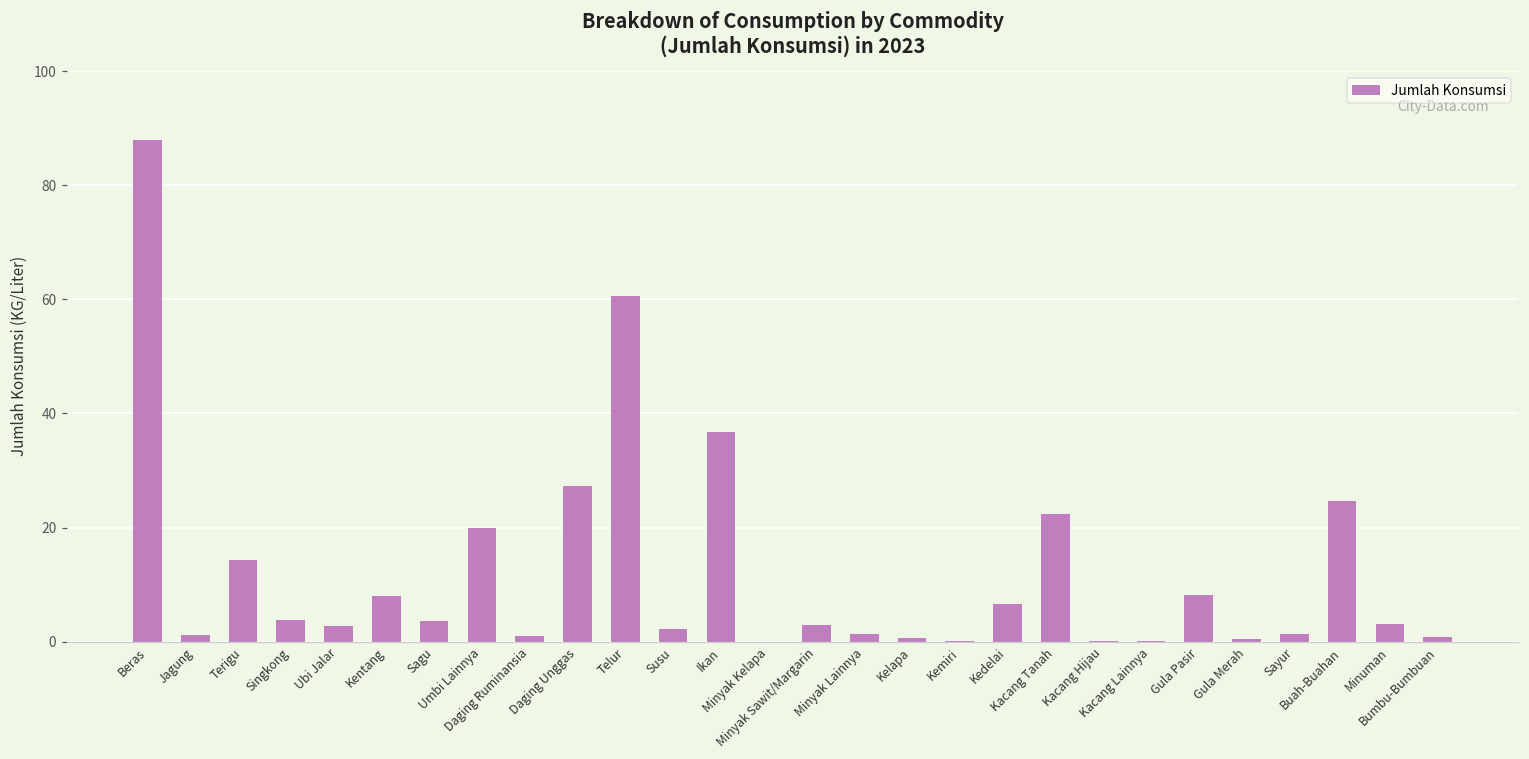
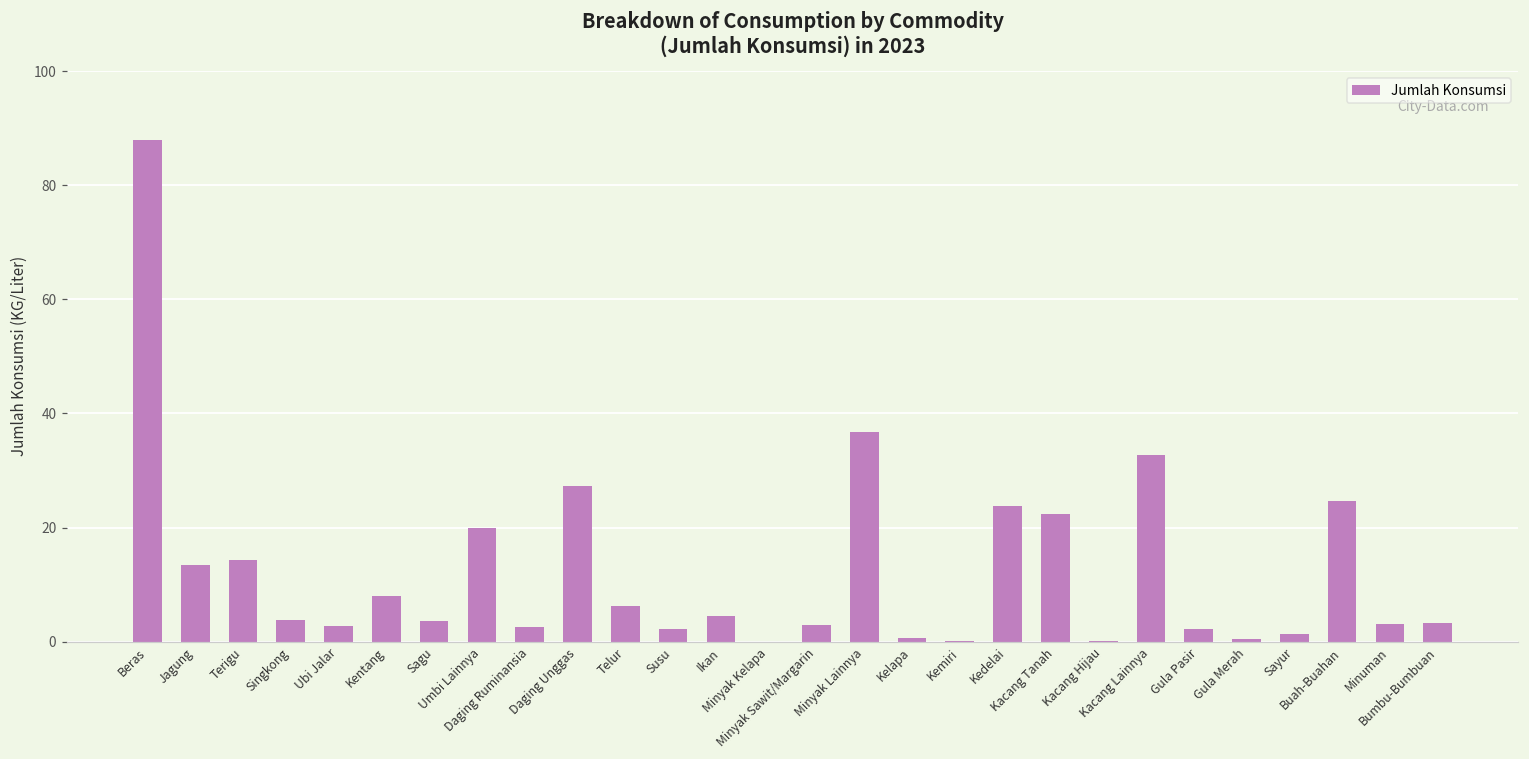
  {
    "Beras": 88,
-   "Jagung": 1,
+   "Jagung": 14,
    "Terigu": 14,
    "Singkong": 4,
    "Ubi Jalar": 3,
    "Kentang": 8,
    "Sagu": 4,
    "Umbi Lainnya": 20,
-   "Daging Ruminansia": 1,
+   "Daging Ruminansia": 3,
    "Daging Unggas": 27,
-   "Telur": 61,
+   "Telur": 6,
    "Susu": 2,
-   "Ikan": 37,
+   "Ikan": 5,
    "Minyak Kelapa": 0,
    "Minyak Sawit/Margarin": 3,
-   "Minyak Lainnya": 1,
+   "Minyak Lainnya": 37,
    "Kelapa": 1,
-   "Kedelai": 7,
+   "Kedelai": 24,
    "Kacang Tanah": 22,
-   "Kacang Lainnya": 0,
-   "Gula Pasir": 8,
+   "Kacang Lainnya": 33,
+   "Gula Pasir": 2,
    "Sayur": 1,
    "Buah-Buahan": 25,
    "Minuman": 3,
-   "Bumbu-Bumbuan": 1
+   "Bumbu-Bumbuan": 3
  }
